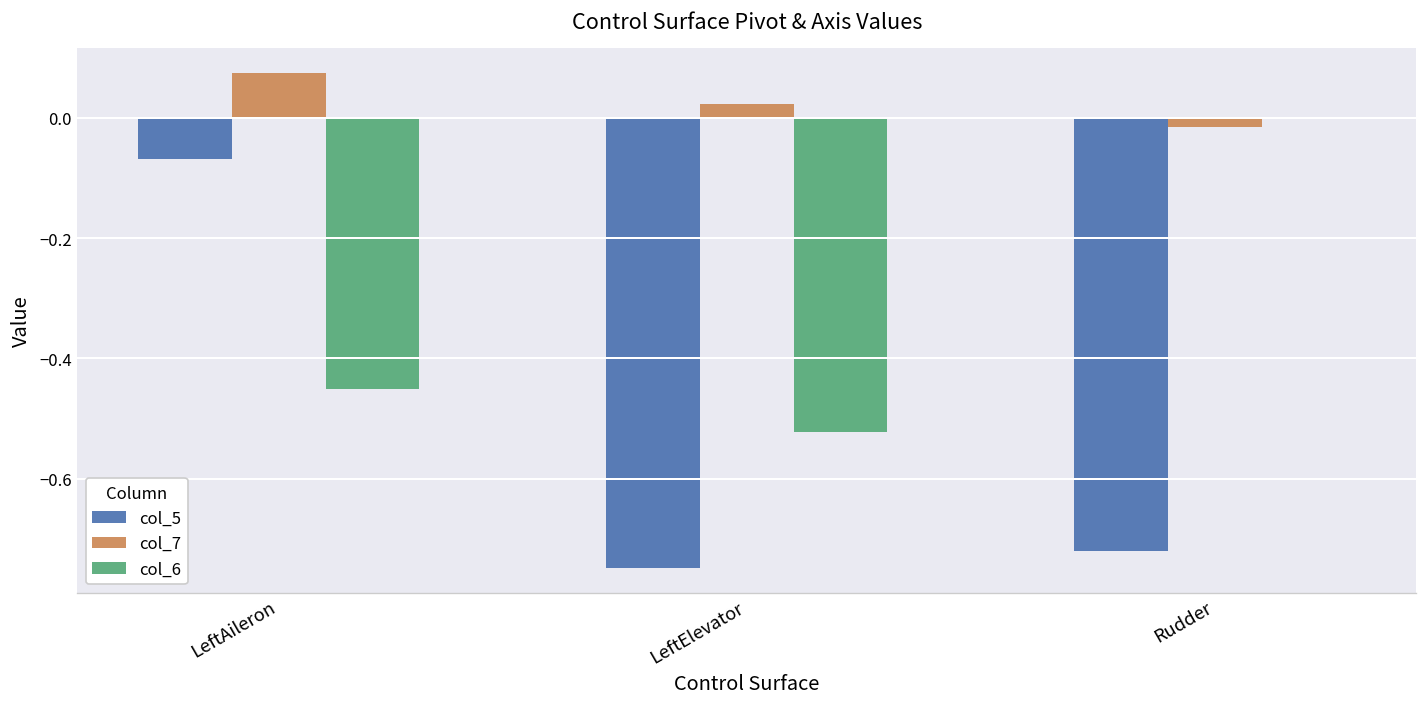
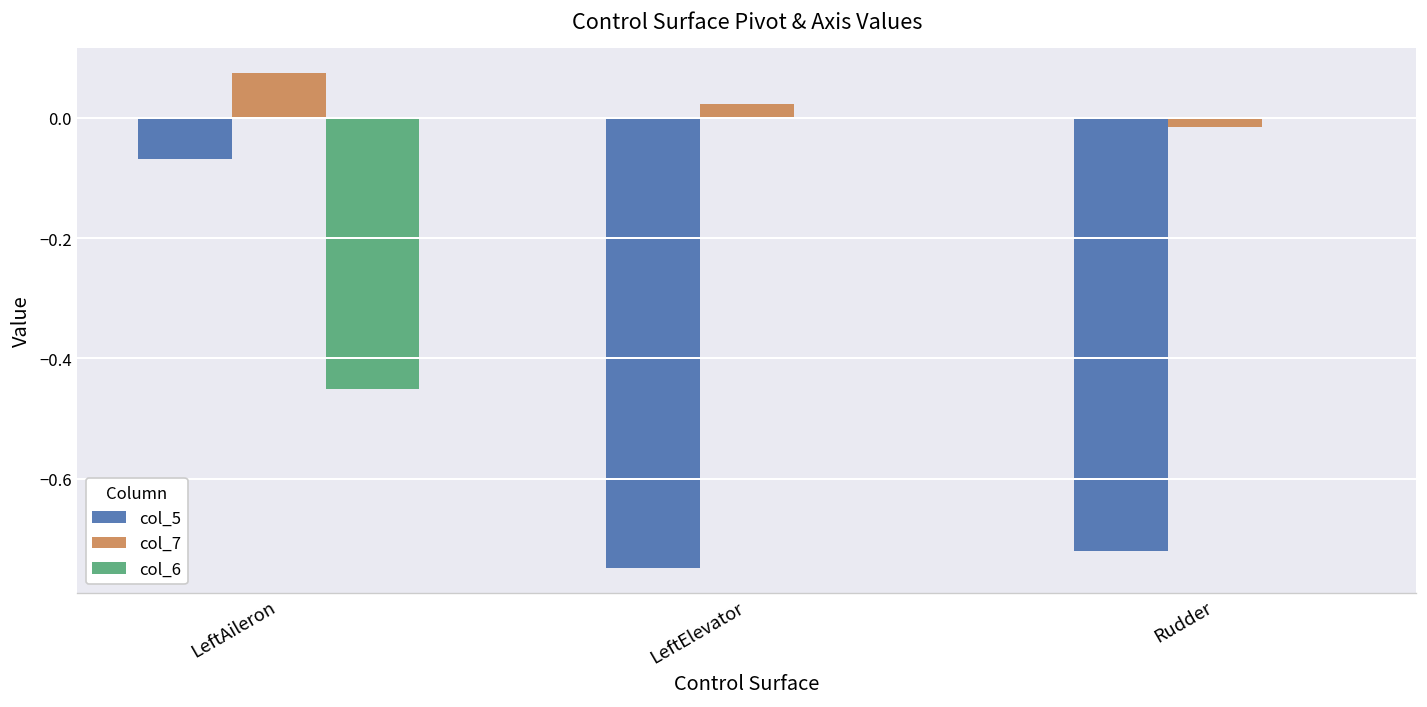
  {
    "col_5": {
      "LeftAileron": -0.07,
      "LeftElevator": -0.75,
      "Rudder": -0.72
    },
    "col_7": {
      "LeftAileron": 0.08,
      "LeftElevator": 0.02,
      "Rudder": -0.02
    },
    "col_6": {
      "LeftAileron": -0.45,
-     "LeftElevator": -0.52,
+     "LeftElevator": 0.00,
      "Rudder": 0.00
    }
  }
